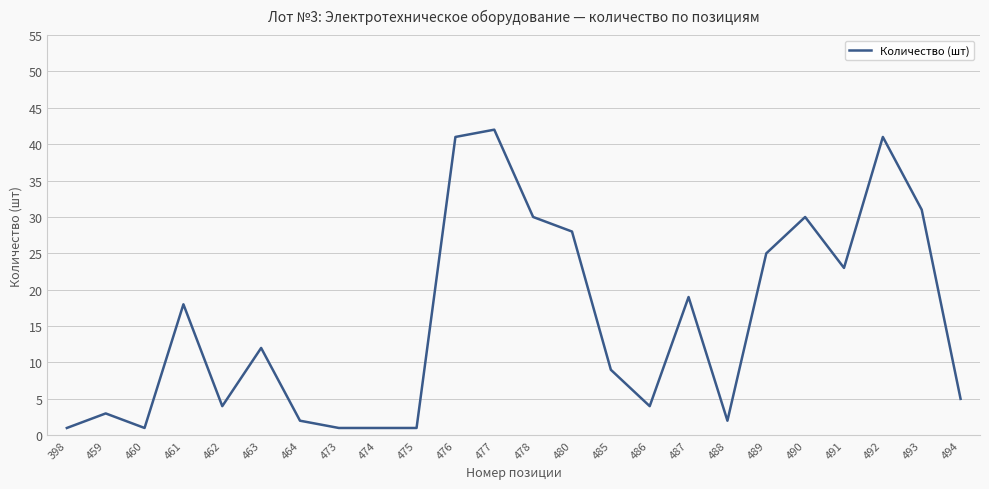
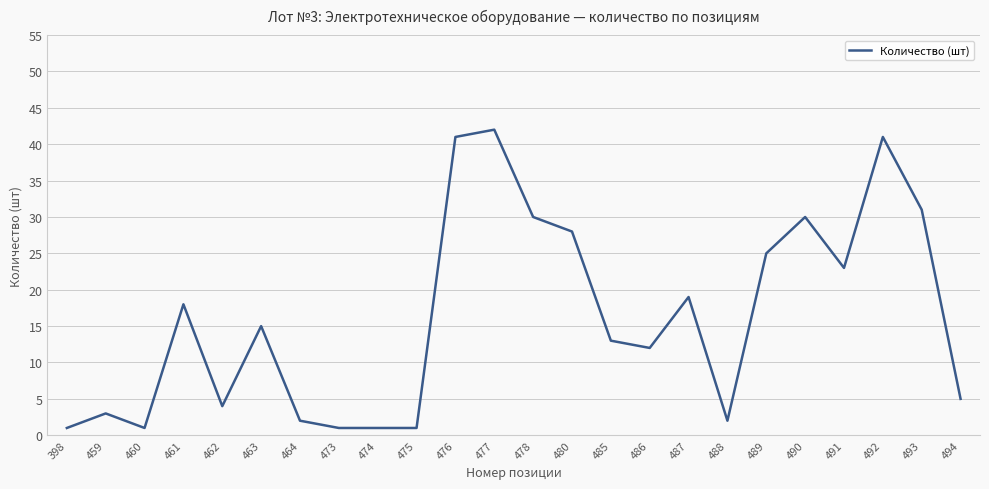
  {
    "398": 1,
    "459": 3,
    "460": 1,
    "461": 18,
    "462": 4,
-   "463": 12,
+   "463": 15,
    "464": 2,
    "473": 1,
    "474": 1,
    "475": 1,
    "476": 41,
    "477": 42,
    "478": 30,
    "480": 28,
-   "485": 9,
-   "486": 4,
+   "485": 13,
+   "486": 12,
    "487": 19,
    "488": 2,
    "489": 25,
    "490": 30,
    "491": 23,
    "492": 41,
    "493": 31,
    "494": 5
  }
